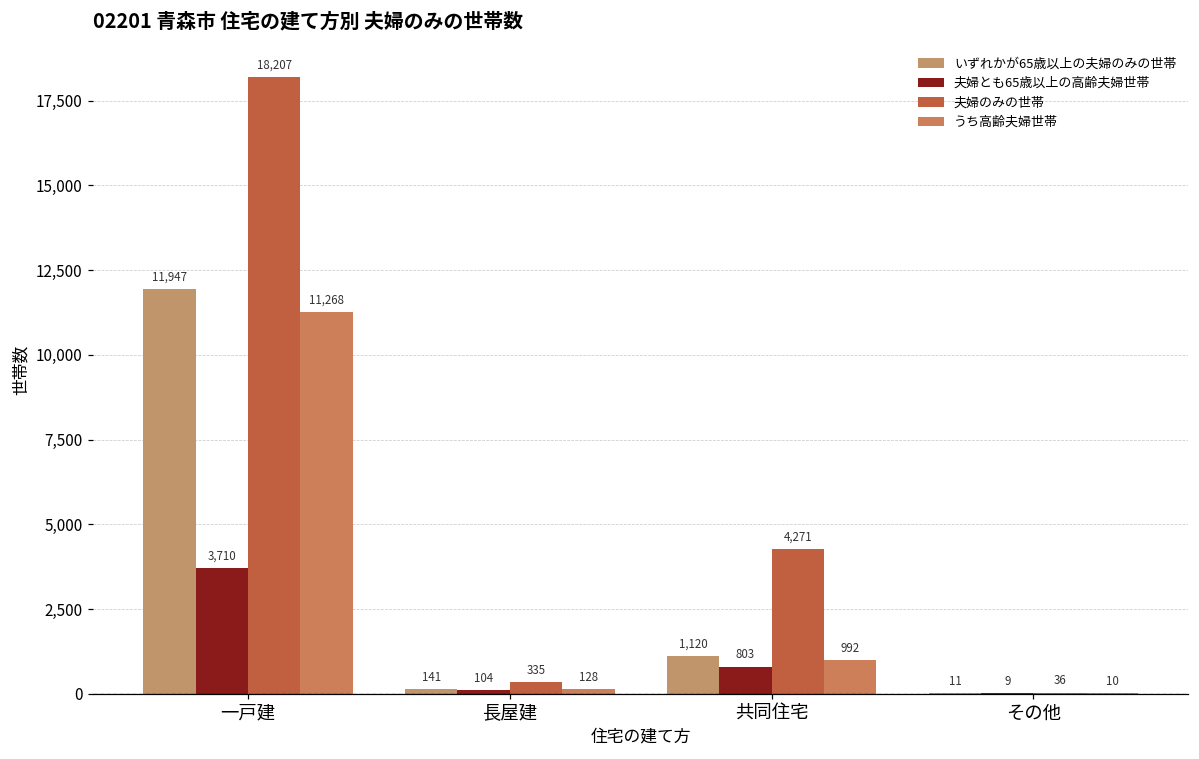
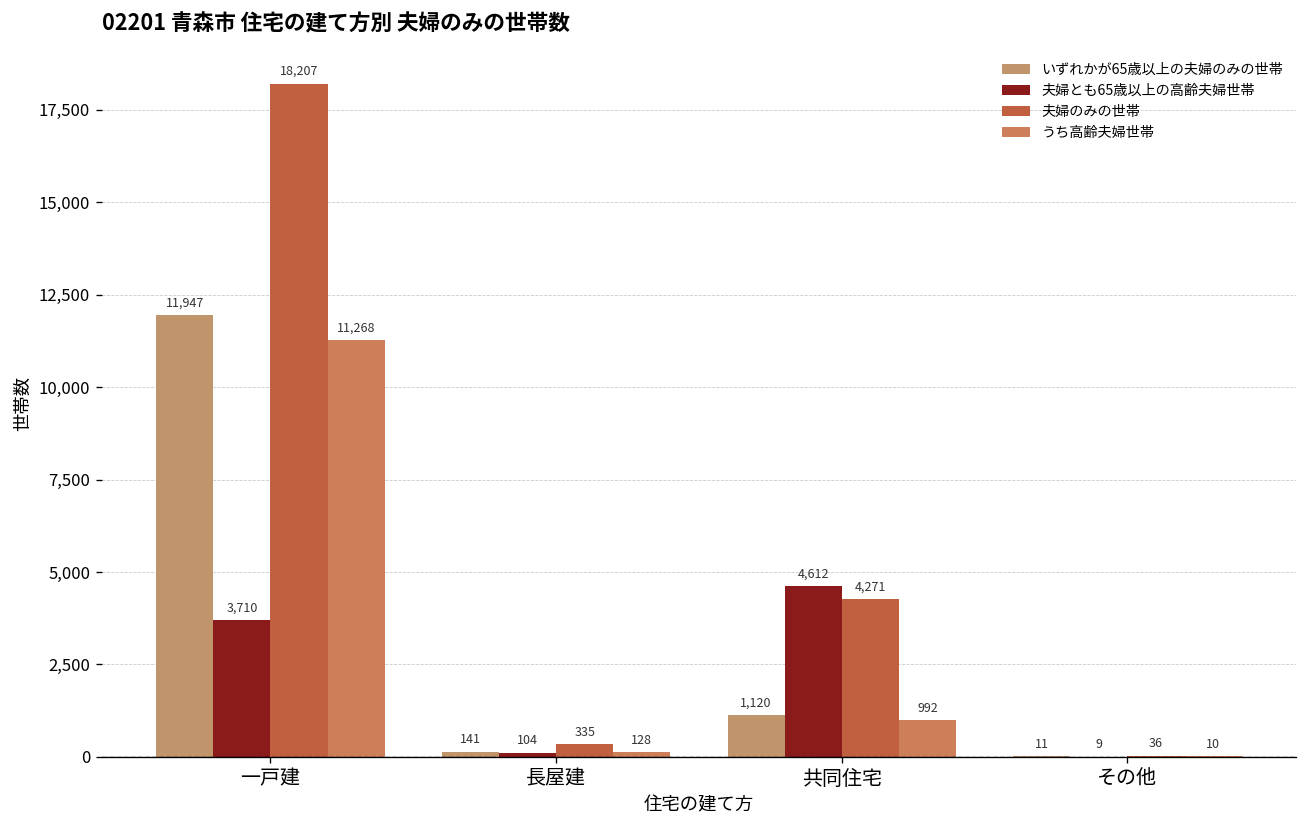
  {
    "夫婦とも65歳以上の高齢夫婦世帯": {
      "一戸建": "3,710",
      "長屋建": "104",
-     "共同住宅": "803",
+     "共同住宅": "4,612",
      "その他": "9"
    }
  }
